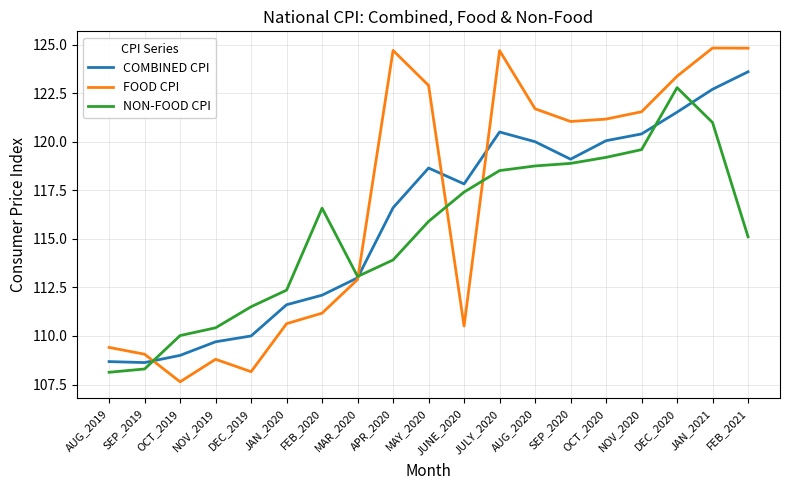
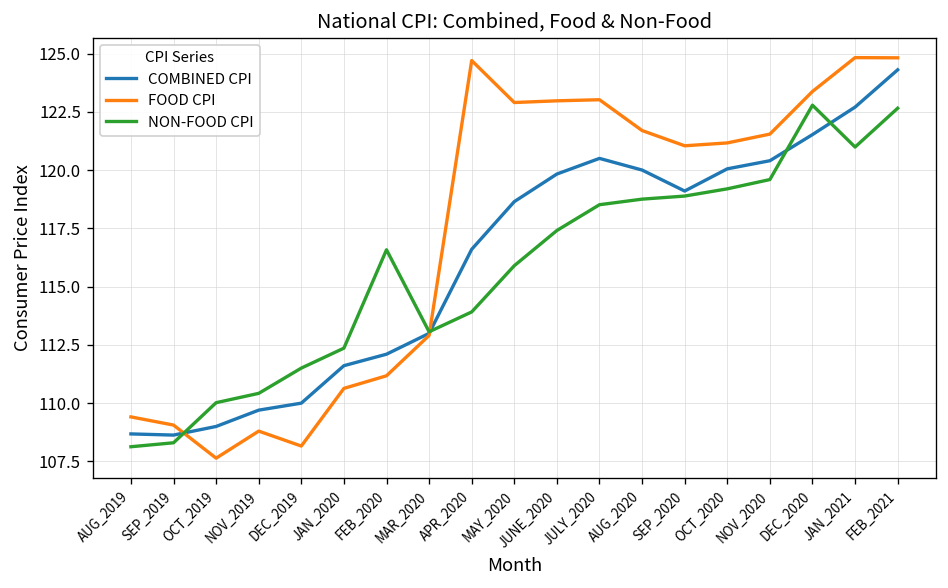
  {
    "COMBINED CPI": {
      "AUG_2019": 108.7,
      "SEP_2019": 108.6,
      "OCT_2019": 109.0,
      "NOV_2019": 109.7,
      "DEC_2019": 110.0,
      "JAN_2020": 111.6,
      "FEB_2020": 112.1,
      "APR_2020": 116.6,
      "MAY_2020": 118.6,
-     "JUNE_2020": 117.8,
+     "JUNE_2020": 119.8,
      "JULY_2020": 120.5,
      "AUG_2020": 120.0,
      "SEP_2020": 119.1,
      "OCT_2020": 120.1,
      "NOV_2020": 120.4,
      "DEC_2020": 121.5,
      "JAN_2021": 122.7,
-     "FEB_2021": 123.6
+     "FEB_2021": 124.3
    },
    "FOOD CPI": {
      "AUG_2019": 109.4,
      "SEP_2019": 109.1,
      "OCT_2019": 107.6,
      "NOV_2019": 108.8,
      "DEC_2019": 108.2,
      "JAN_2020": 110.6,
      "FEB_2020": 111.2,
      "APR_2020": 124.7,
      "MAY_2020": 122.9,
-     "JUNE_2020": 110.5,
-     "JULY_2020": 124.7,
+     "JUNE_2020": 123.0,
+     "JULY_2020": 123.0,
      "AUG_2020": 121.7,
      "SEP_2020": 121.0,
      "OCT_2020": 121.2,
      "NOV_2020": 121.5,
      "DEC_2020": 123.4,
      "JAN_2021": 124.8,
      "FEB_2021": 124.8
    },
    "NON-FOOD CPI": {
      "AUG_2019": 108.1,
      "SEP_2019": 108.3,
      "OCT_2019": 110.0,
      "NOV_2019": 110.4,
      "DEC_2019": 111.5,
      "JAN_2020": 112.4,
      "FEB_2020": 116.6,
      "APR_2020": 113.9,
      "MAY_2020": 115.9,
      "JUNE_2020": 117.4,
      "JULY_2020": 118.5,
      "AUG_2020": 118.8,
      "SEP_2020": 118.9,
      "OCT_2020": 119.2,
      "NOV_2020": 119.6,
      "DEC_2020": 122.8,
      "JAN_2021": 121.0,
-     "FEB_2021": 115.1
+     "FEB_2021": 122.7
    }
  }
